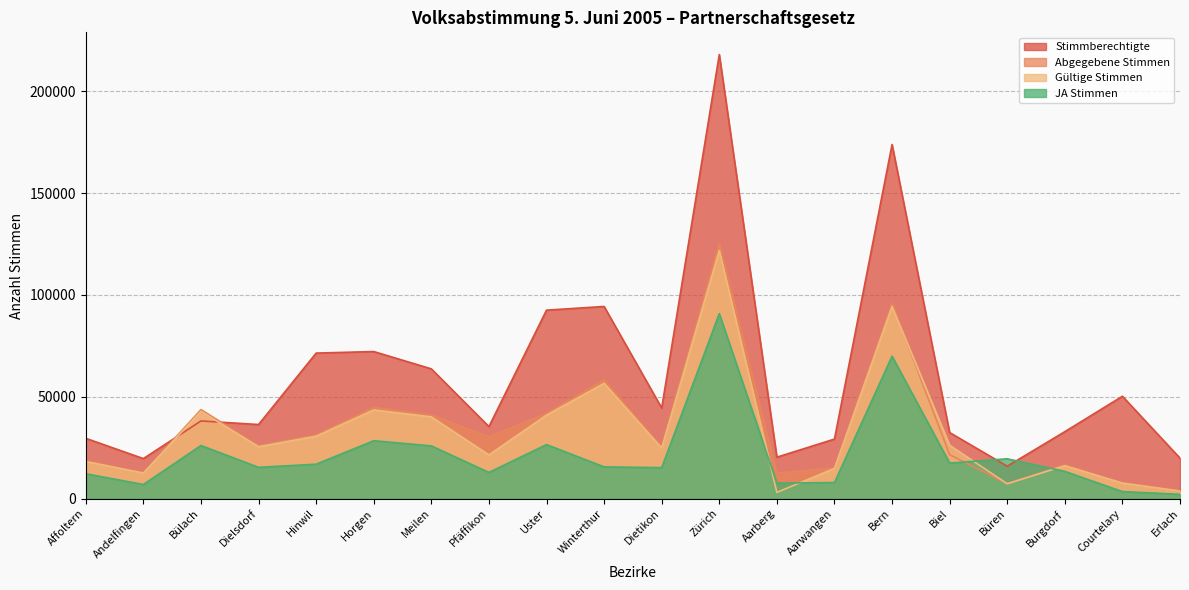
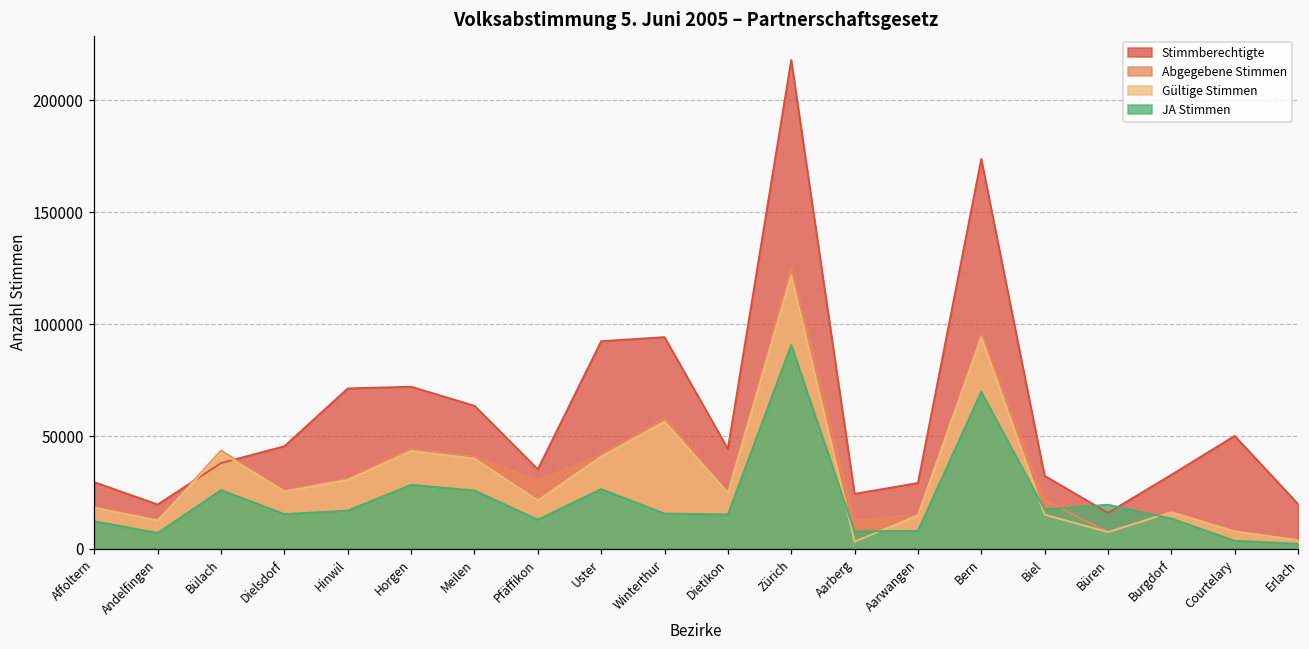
  {
    "Stimmberechtigte": {
      "Affoltern": 30000,
      "Andelfingen": 20000,
      "Bülach": 38000,
-     "Dielsdorf": 36000,
+     "Dielsdorf": 46000,
      "Hinwil": 71000,
      "Horgen": 72000,
      "Meilen": 64000,
      "Pfäffikon": 35000,
      "Uster": 93000,
      "Winterthur": 94000,
      "Dietikon": 44000,
      "Zürich": 218000,
-     "Aarberg": 20000,
+     "Aarberg": 24000,
      "Aarwangen": 29000,
      "Bern": 174000,
      "Biel": 32000,
      "Büren": 16000,
      "Burgdorf": 33000,
      "Courtelary": 50000,
      "Erlach": 20000
    },
    "Abgegebene Stimmen": {
      "Pfäffikon": 30000,
      "Winterthur": 58000,
      "Zürich": 125000,
      "Aarberg": 13000,
      "Bern": 96000,
      "Biel": 22000
    },
    "Gültige Stimmen": {
      "Pfäffikon": 21000,
      "Winterthur": 57000,
      "Zürich": 122000,
      "Aarberg": 3000,
      "Bern": 94000,
-     "Biel": 26000
+     "Biel": 15000
    },
    "JA Stimmen": {
      "Affoltern": 12000,
      "Andelfingen": 7000,
      "Bülach": 26000,
      "Dielsdorf": 15000,
      "Hinwil": 17000,
      "Horgen": 28000,
      "Meilen": 26000,
      "Pfäffikon": 13000,
      "Uster": 27000,
      "Winterthur": 16000,
      "Dietikon": 15000,
      "Zürich": 91000,
      "Aarberg": 8000,
      "Aarwangen": 8000,
      "Bern": 70000,
      "Biel": 17000,
      "Büren": 20000,
      "Burgdorf": 13000,
      "Courtelary": 3000,
      "Erlach": 2000
    }
  }
